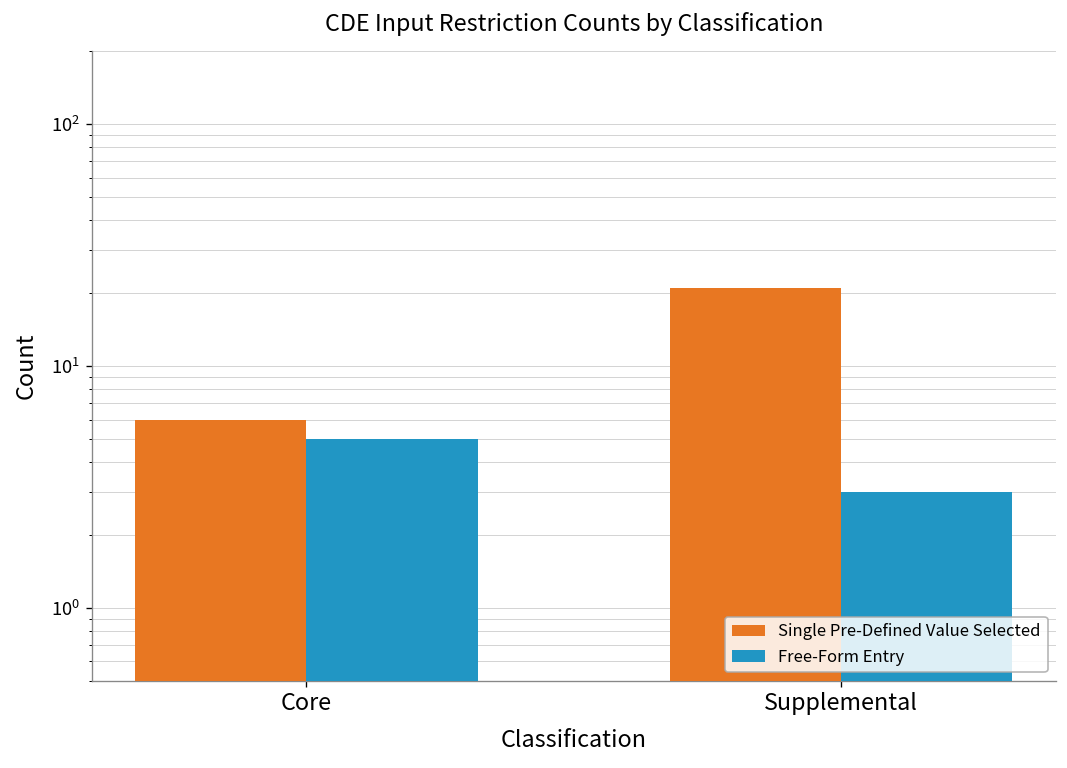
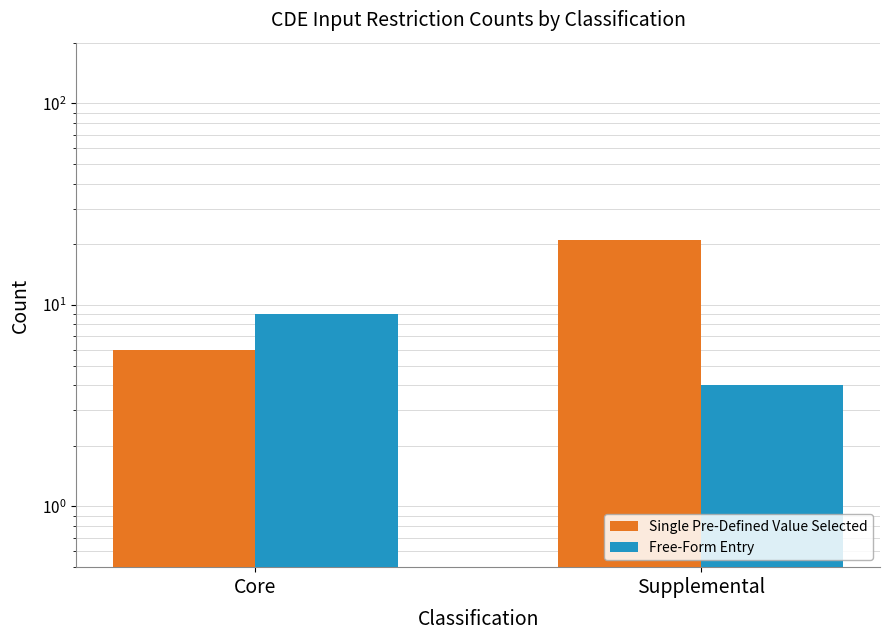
  {
    "Single Pre-Defined Value Selected": {
      "Core": 6,
      "Supplemental": 21
    },
    "Free-Form Entry": {
-     "Core": 5,
-     "Supplemental": 3
+     "Core": 9,
+     "Supplemental": 4
    }
  }
